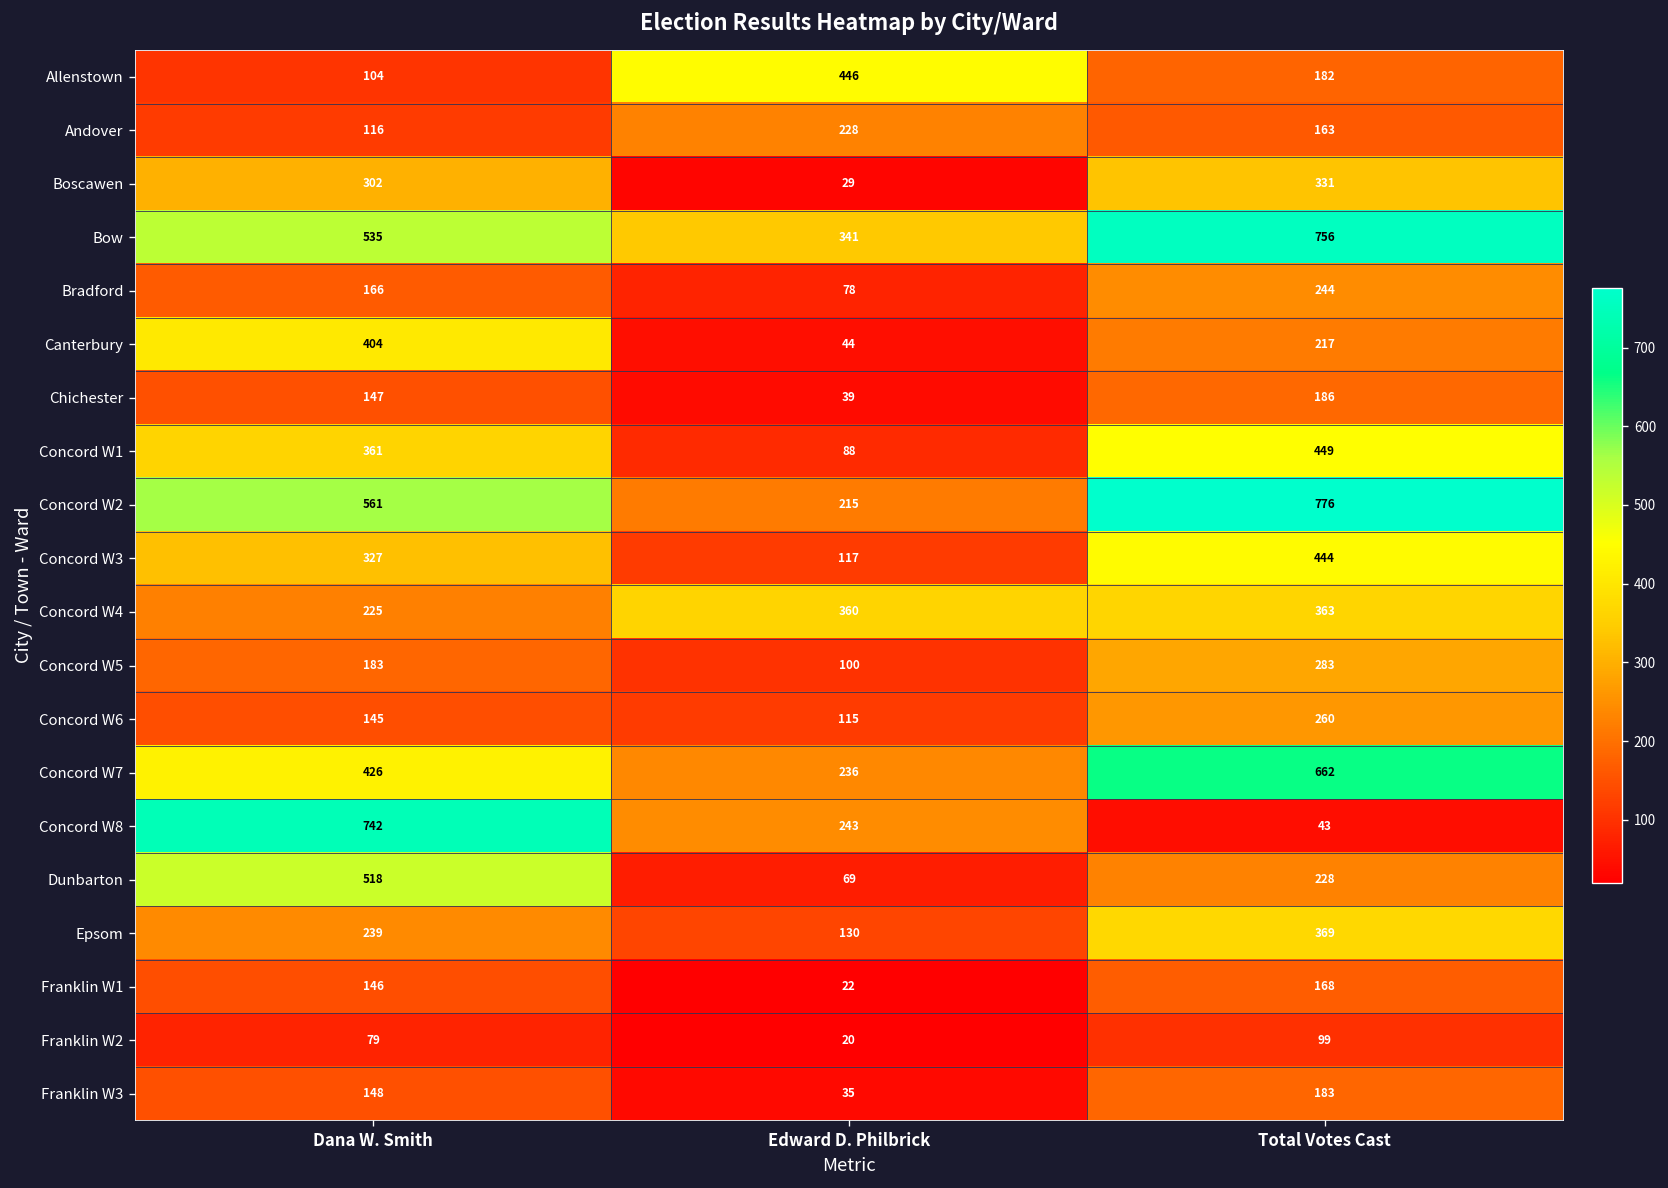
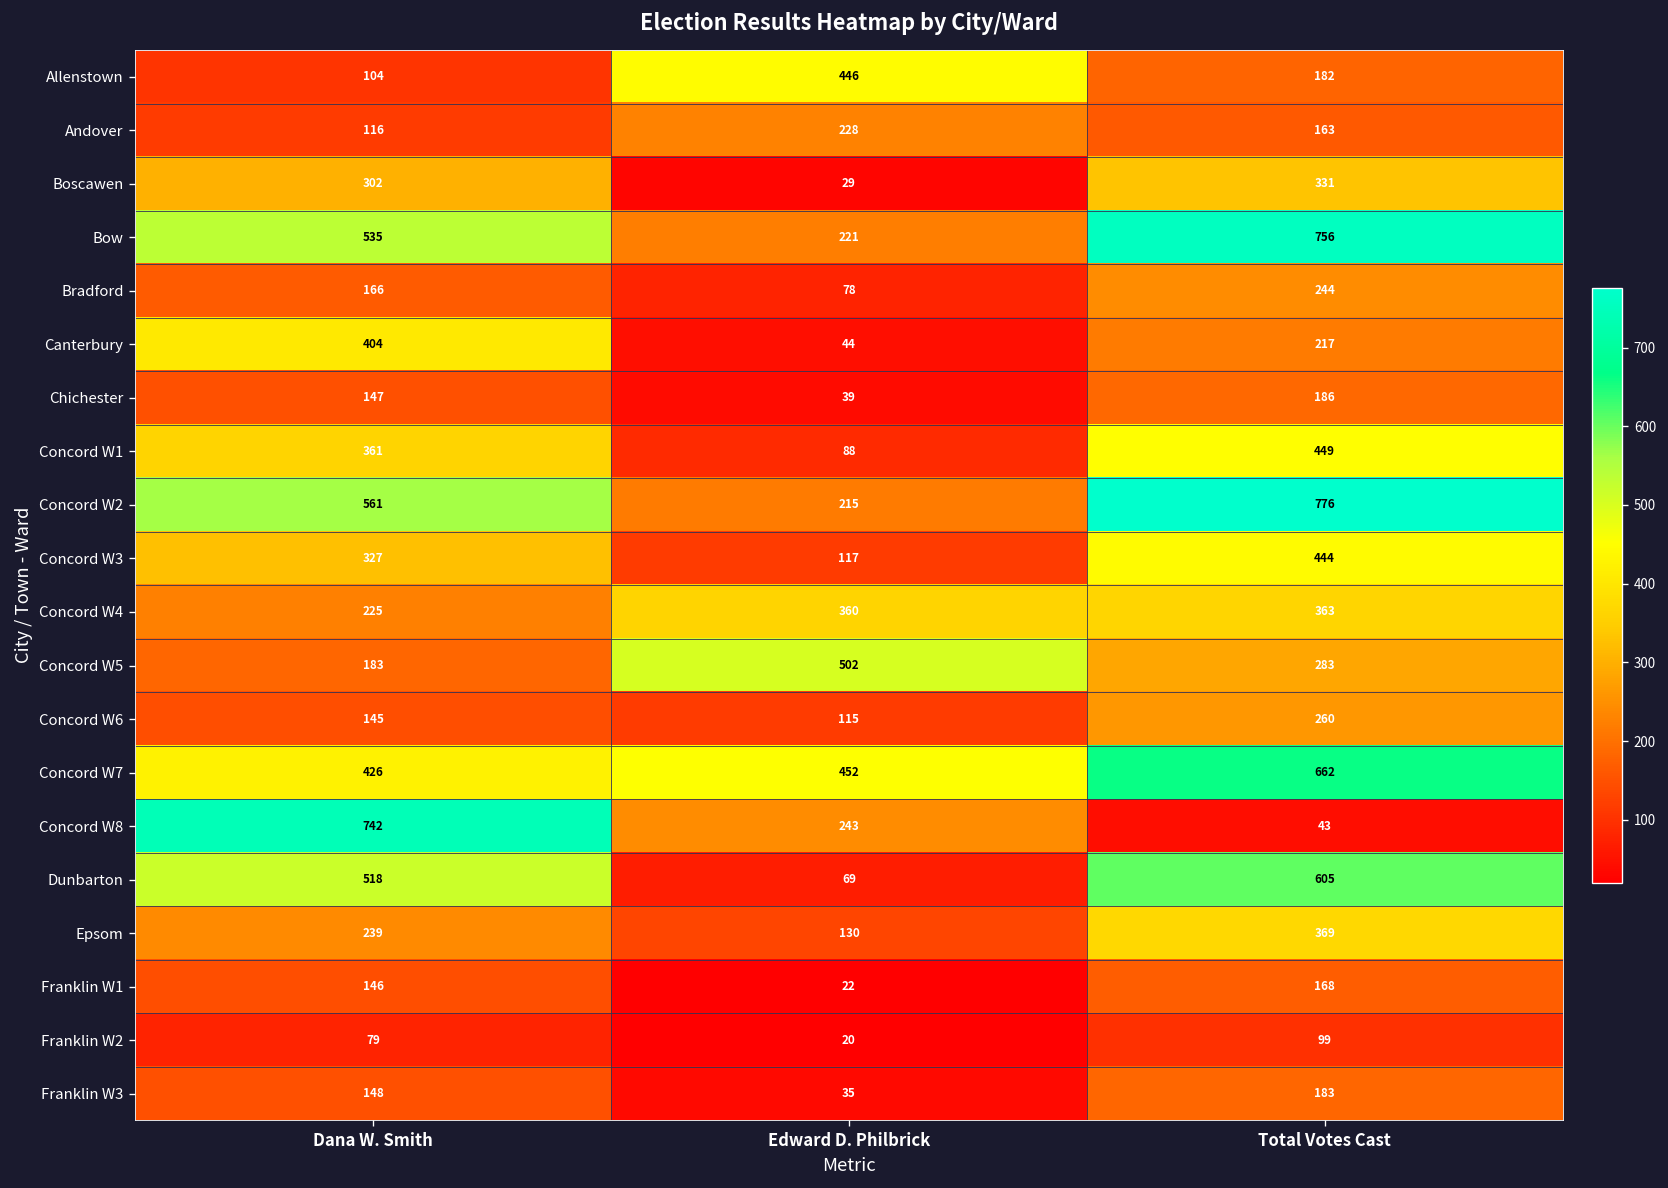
  {
    "Allenstown": {
      "Dana W. Smith": 104,
      "Edward D. Philbrick": 446,
      "Total Votes Cast": 182
    },
    "Andover": {
      "Dana W. Smith": 116,
      "Edward D. Philbrick": 228,
      "Total Votes Cast": 163
    },
    "Boscawen": {
      "Dana W. Smith": 302,
      "Edward D. Philbrick": 29,
      "Total Votes Cast": 331
    },
    "Bow": {
      "Dana W. Smith": 535,
-     "Edward D. Philbrick": 341,
+     "Edward D. Philbrick": 221,
      "Total Votes Cast": 756
    },
    "Bradford": {
      "Dana W. Smith": 166,
      "Edward D. Philbrick": 78,
      "Total Votes Cast": 244
    },
    "Canterbury": {
      "Dana W. Smith": 404,
      "Edward D. Philbrick": 44,
      "Total Votes Cast": 217
    },
    "Chichester": {
      "Dana W. Smith": 147,
      "Edward D. Philbrick": 39,
      "Total Votes Cast": 186
    },
    "Concord W1": {
      "Dana W. Smith": 361,
      "Edward D. Philbrick": 88,
      "Total Votes Cast": 449
    },
    "Concord W2": {
      "Dana W. Smith": 561,
      "Edward D. Philbrick": 215,
      "Total Votes Cast": 776
    },
    "Concord W3": {
      "Dana W. Smith": 327,
      "Edward D. Philbrick": 117,
      "Total Votes Cast": 444
    },
    "Concord W4": {
      "Dana W. Smith": 225,
      "Edward D. Philbrick": 360,
      "Total Votes Cast": 363
    },
    "Concord W5": {
      "Dana W. Smith": 183,
-     "Edward D. Philbrick": 100,
+     "Edward D. Philbrick": 502,
      "Total Votes Cast": 283
    },
    "Concord W6": {
      "Dana W. Smith": 145,
      "Edward D. Philbrick": 115,
      "Total Votes Cast": 260
    },
    "Concord W7": {
      "Dana W. Smith": 426,
-     "Edward D. Philbrick": 236,
+     "Edward D. Philbrick": 452,
      "Total Votes Cast": 662
    },
    "Concord W8": {
      "Dana W. Smith": 742,
      "Edward D. Philbrick": 243,
      "Total Votes Cast": 43
    },
    "Dunbarton": {
      "Dana W. Smith": 518,
      "Edward D. Philbrick": 69,
-     "Total Votes Cast": 228
+     "Total Votes Cast": 605
    },
    "Epsom": {
      "Dana W. Smith": 239,
      "Edward D. Philbrick": 130,
      "Total Votes Cast": 369
    },
    "Franklin W1": {
      "Dana W. Smith": 146,
      "Edward D. Philbrick": 22,
      "Total Votes Cast": 168
    },
    "Franklin W2": {
      "Dana W. Smith": 79,
      "Edward D. Philbrick": 20,
      "Total Votes Cast": 99
    },
    "Franklin W3": {
      "Dana W. Smith": 148,
      "Edward D. Philbrick": 35,
      "Total Votes Cast": 183
    }
  }
